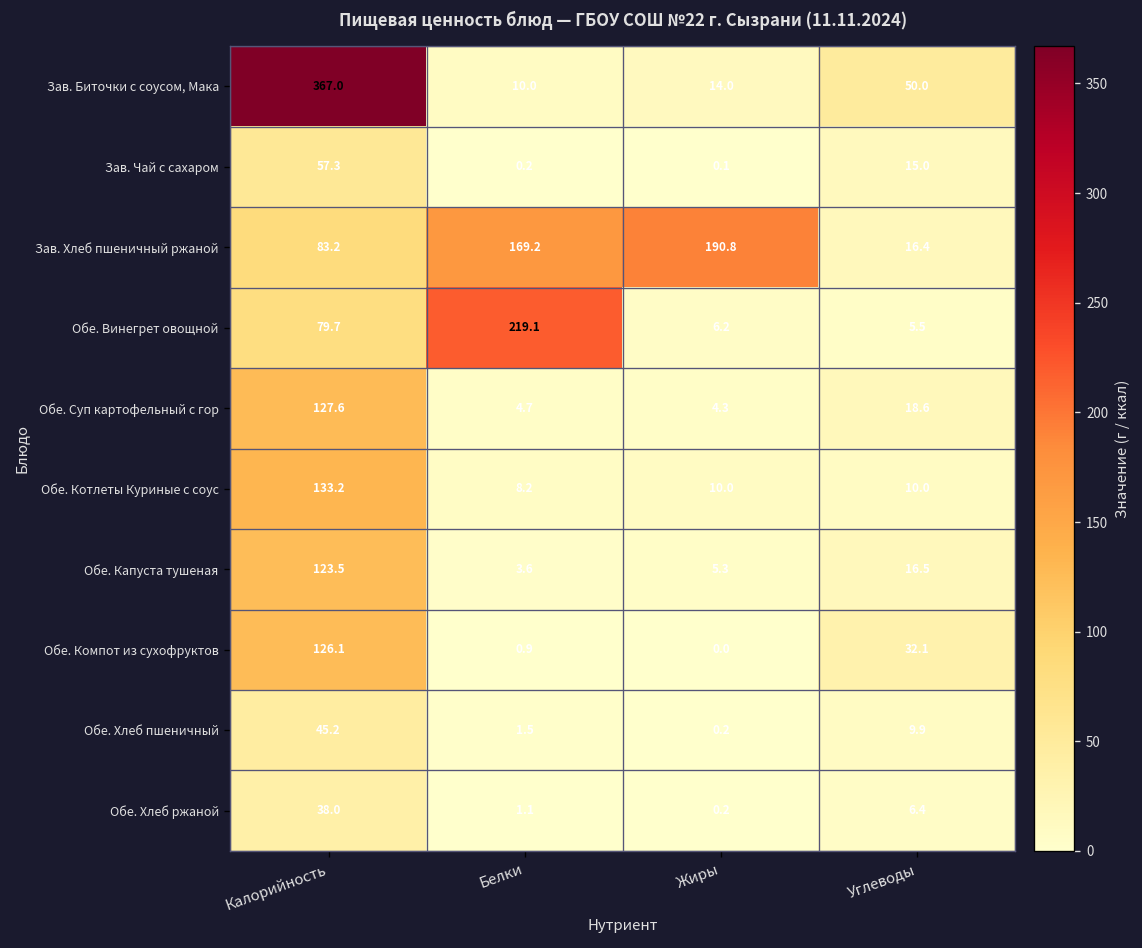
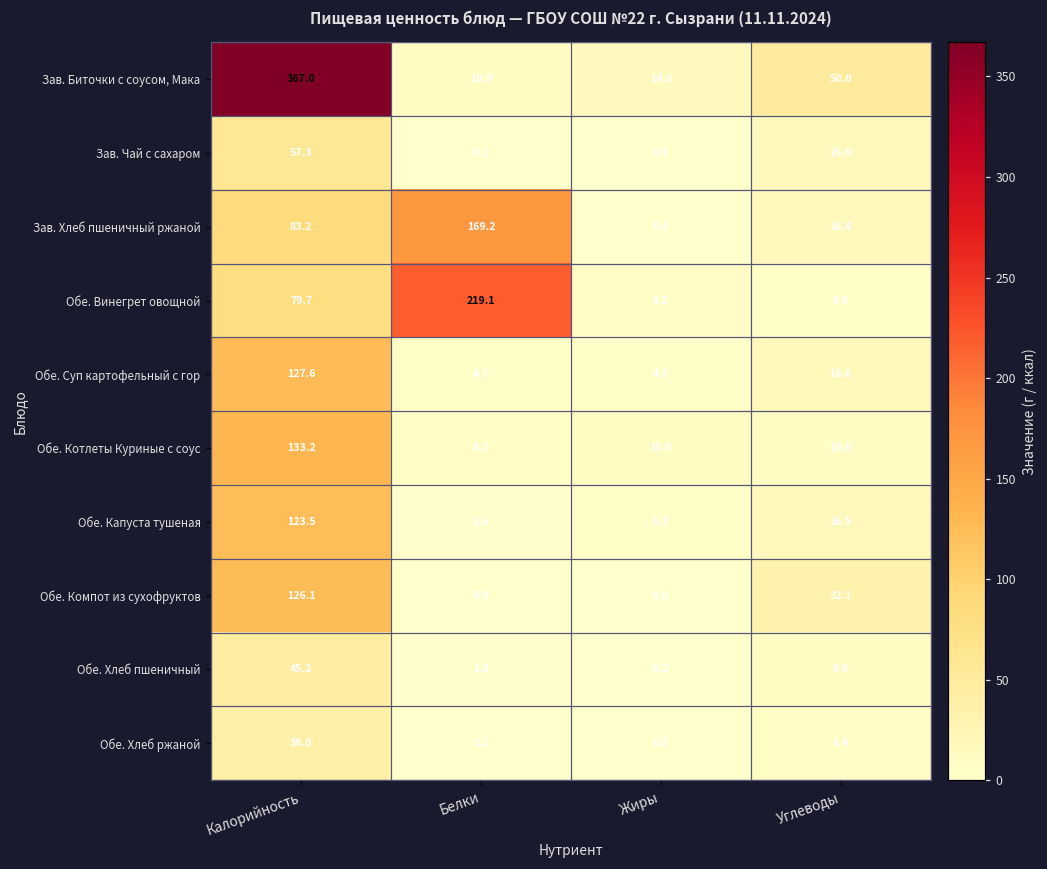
  {
    "Зав. Биточки с соусом, Мака": {
      "Калорийность": 367.0,
      "Белки": 10.0,
      "Жиры": 14.0,
      "Углеводы": 50.0
    },
    "Зав. Чай с сахаром": {
      "Калорийность": 57.3,
      "Белки": 0.2,
      "Жиры": 0.1,
      "Углеводы": 15.0
    },
    "Зав. Хлеб пшеничный ржаной": {
      "Калорийность": 83.2,
      "Белки": 169.2,
-     "Жиры": 190.8,
+     "Жиры": 0.4,
      "Углеводы": 16.4
    },
    "Обе. Винегрет овощной": {
      "Калорийность": 79.7,
      "Белки": 219.1,
      "Жиры": 6.2,
      "Углеводы": 5.5
    },
    "Обе. Суп картофельный с гор": {
      "Калорийность": 127.6,
      "Белки": 4.7,
      "Жиры": 4.3,
      "Углеводы": 18.6
    },
    "Обе. Котлеты Куриные с соус": {
      "Калорийность": 133.2,
      "Белки": 8.2,
      "Жиры": 10.0,
      "Углеводы": 10.0
    },
    "Обе. Капуста тушеная": {
      "Калорийность": 123.5,
      "Белки": 3.6,
      "Жиры": 5.3,
      "Углеводы": 16.5
    },
    "Обе. Компот из сухофруктов": {
      "Калорийность": 126.1,
      "Белки": 0.9,
      "Жиры": 0.0,
      "Углеводы": 32.1
    },
    "Обе. Хлеб пшеничный": {
      "Калорийность": 45.2,
      "Белки": 1.5,
      "Жиры": 0.2,
      "Углеводы": 9.9
    },
    "Обе. Хлеб ржаной": {
      "Калорийность": 38.0,
      "Белки": 1.1,
      "Жиры": 0.2,
      "Углеводы": 6.4
    }
  }
